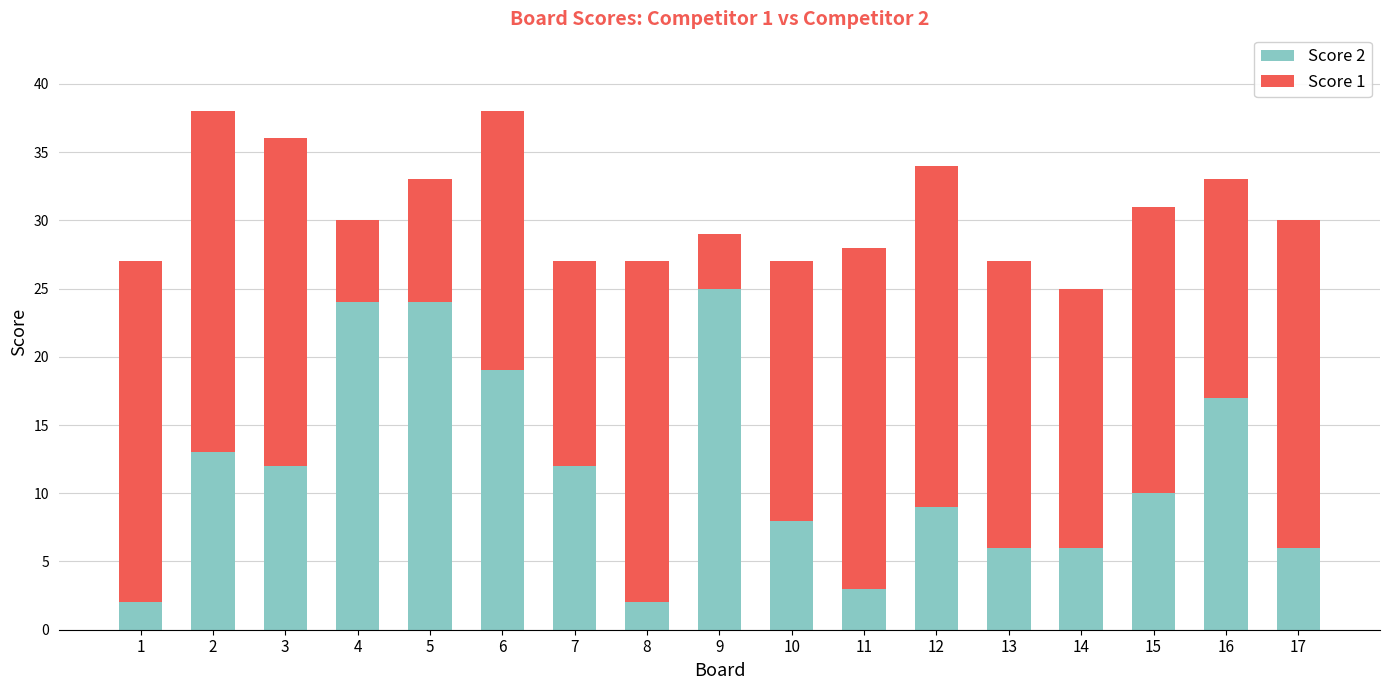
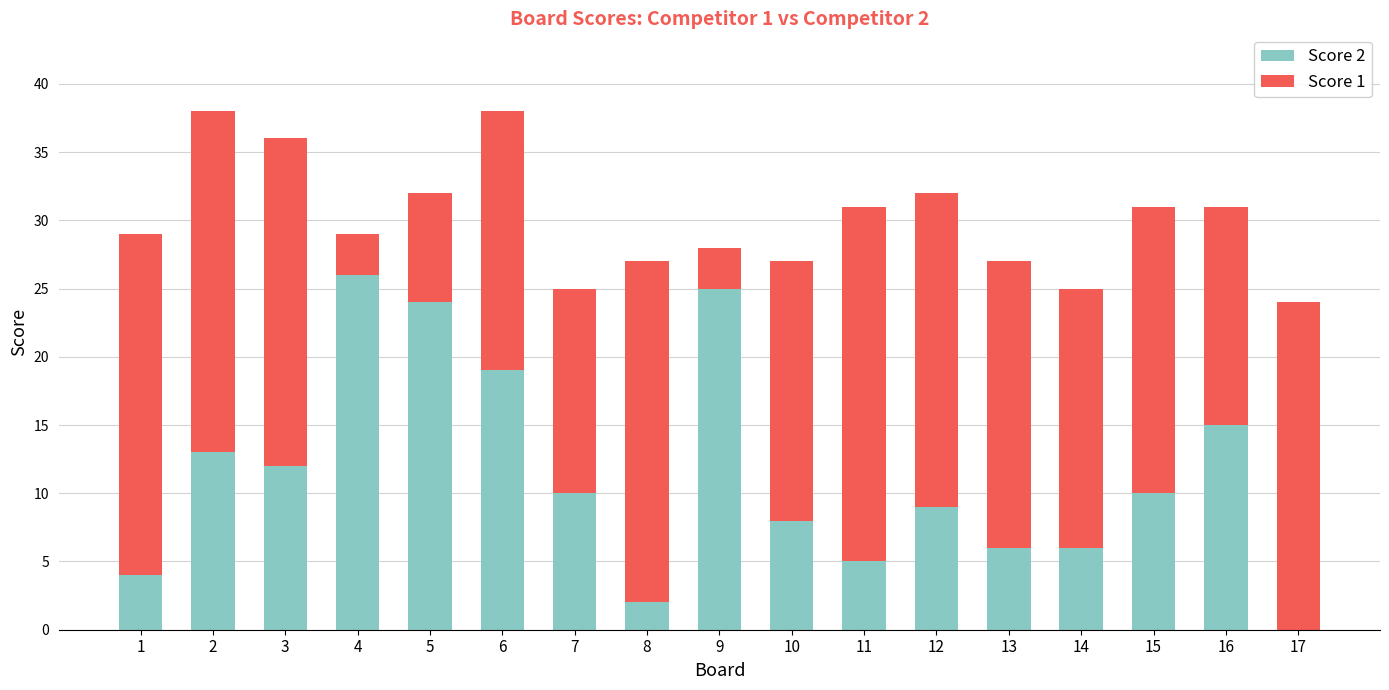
  {
    "Score 2": {
-     "1": 2,
+     "1": 4,
      "2": 13,
      "3": 12,
-     "4": 24,
+     "4": 26,
      "5": 24,
      "6": 19,
-     "7": 12,
+     "7": 10,
      "8": 2,
      "9": 25,
      "10": 8,
-     "11": 3,
+     "11": 5,
      "12": 9,
      "13": 6,
      "14": 6,
      "15": 10,
-     "16": 17,
-     "17": 6
+     "16": 15,
+     "17": 0
    },
    "Score 1": {
      "1": 25,
      "2": 25,
      "3": 24,
-     "4": 6,
-     "5": 9,
+     "4": 3,
+     "5": 8,
      "6": 19,
      "7": 15,
      "8": 25,
-     "9": 4,
+     "9": 3,
      "10": 19,
-     "11": 25,
-     "12": 25,
+     "11": 26,
+     "12": 23,
      "13": 21,
      "14": 19,
      "15": 21,
      "16": 16,
      "17": 24
    }
  }
